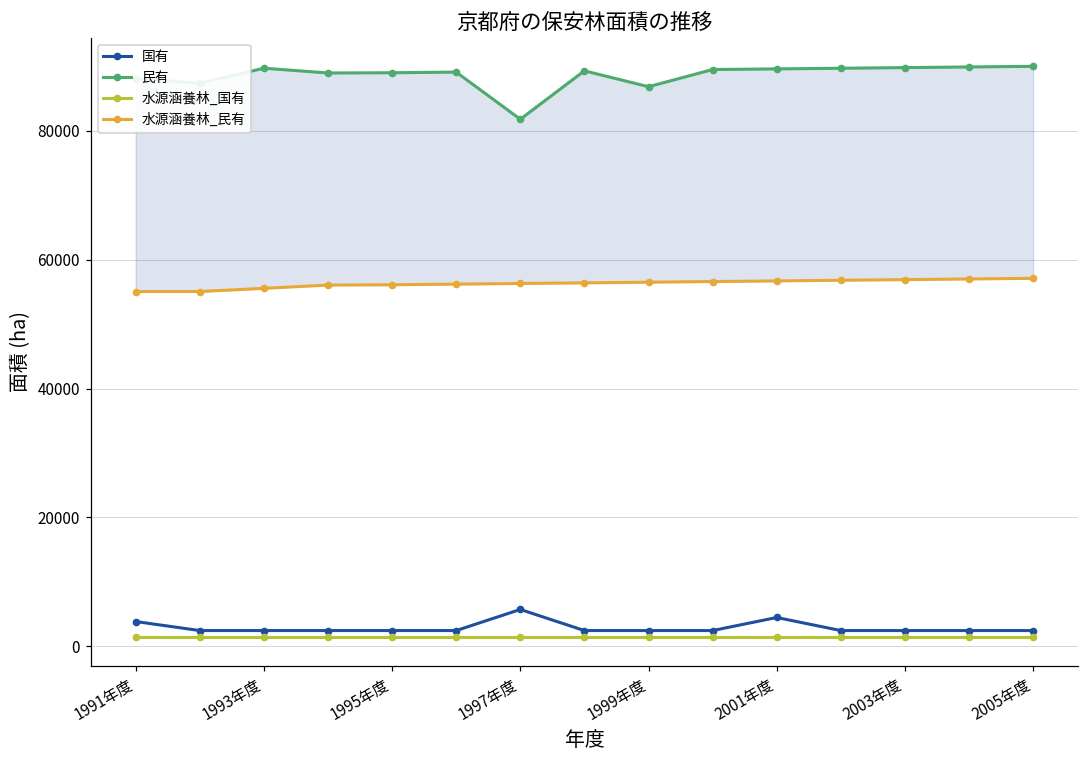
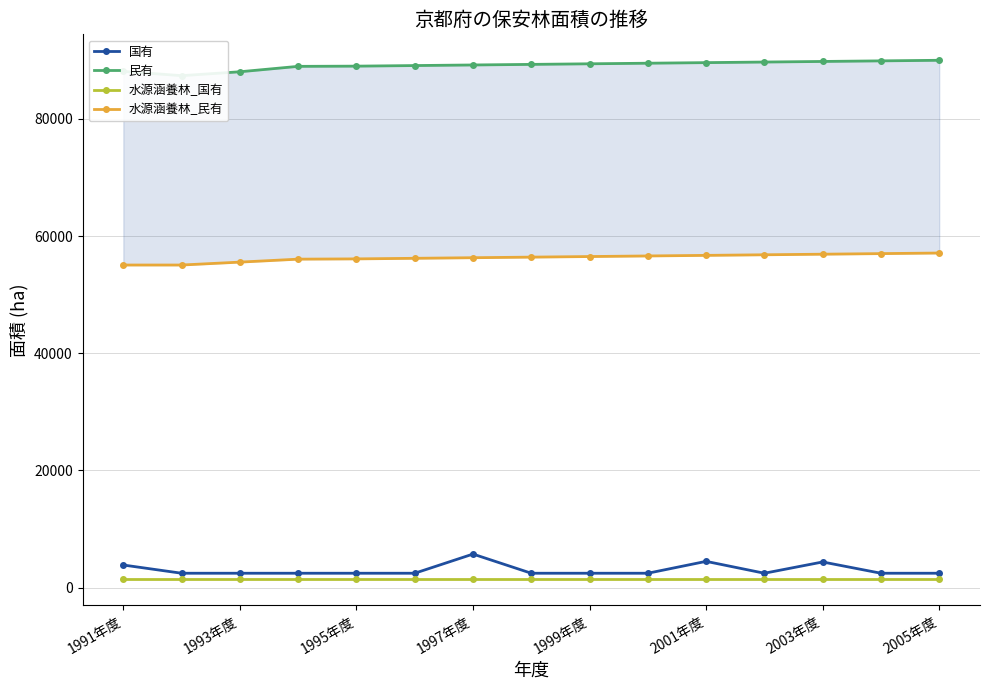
  {
    "国有": {
      "1991年度": 4000,
      "1993年度": 2000,
      "1995年度": 2000,
      "1997年度": 6000,
      "1999年度": 2000,
      "2001年度": 4000,
-     "2003年度": 2000,
+     "2003年度": 4000,
      "2005年度": 2000
    },
    "民有": {
-     "1993年度": 90000,
+     "1993年度": 88000,
      "1995年度": 89000,
-     "1997年度": 82000,
-     "1999年度": 87000,
+     "1997年度": 89000,
+     "1999年度": 89000,
      "2001年度": 90000,
      "2003年度": 90000,
      "2005年度": 90000
    }
  }
